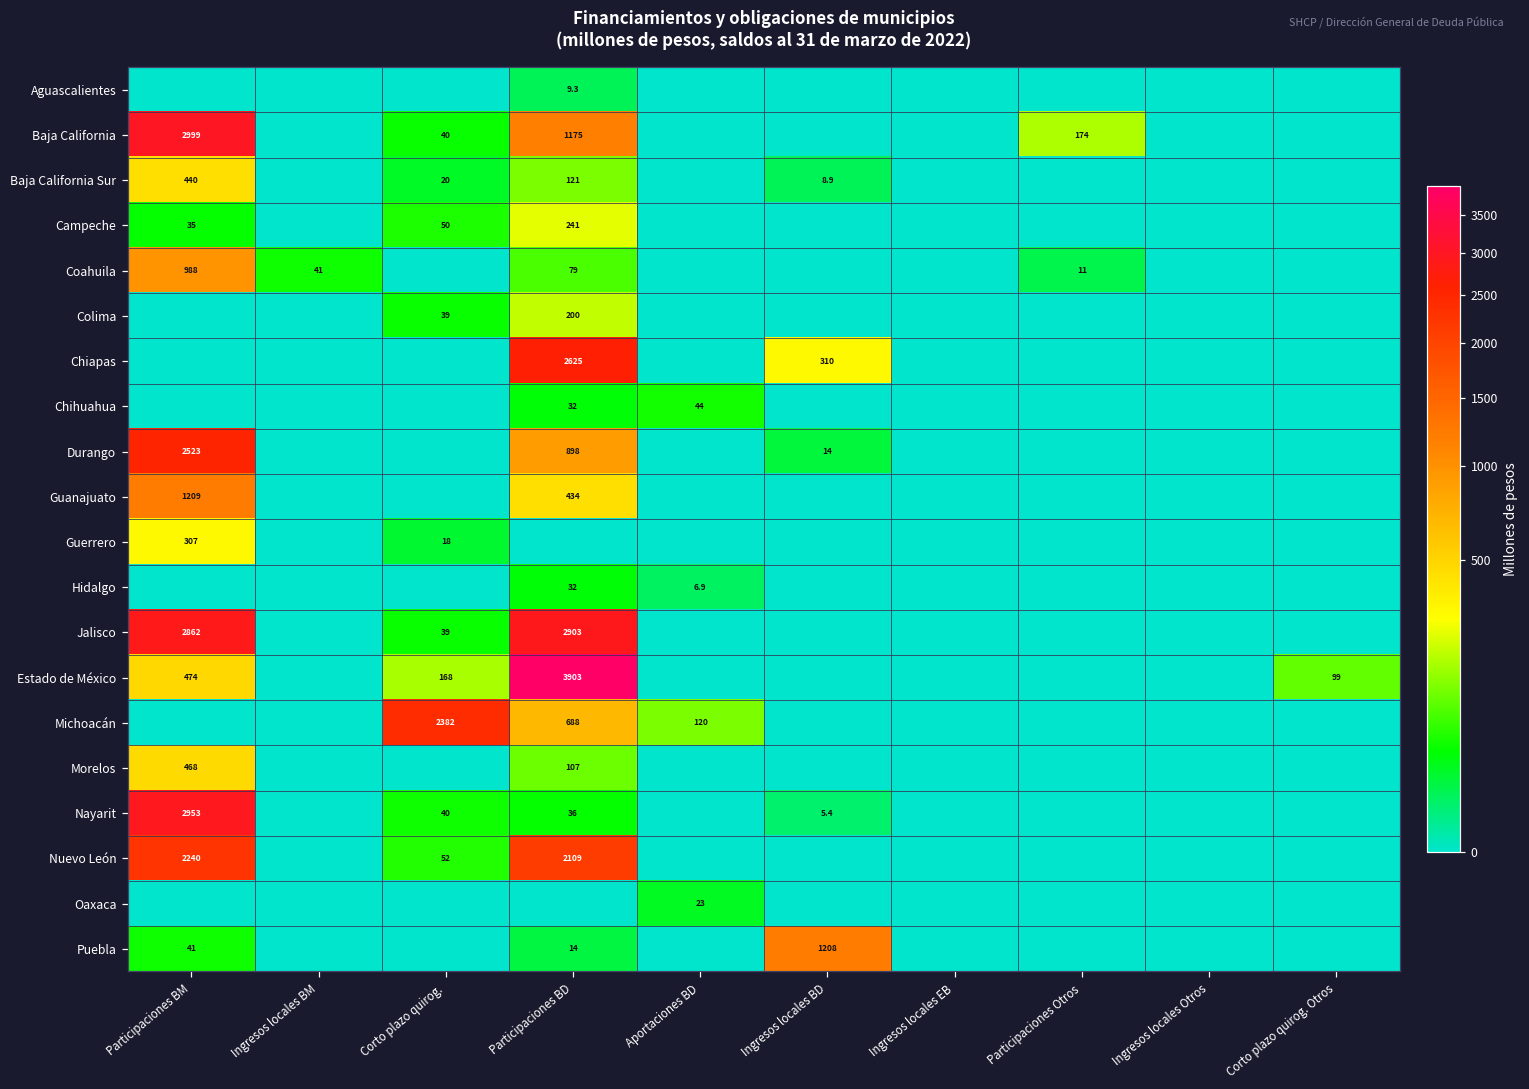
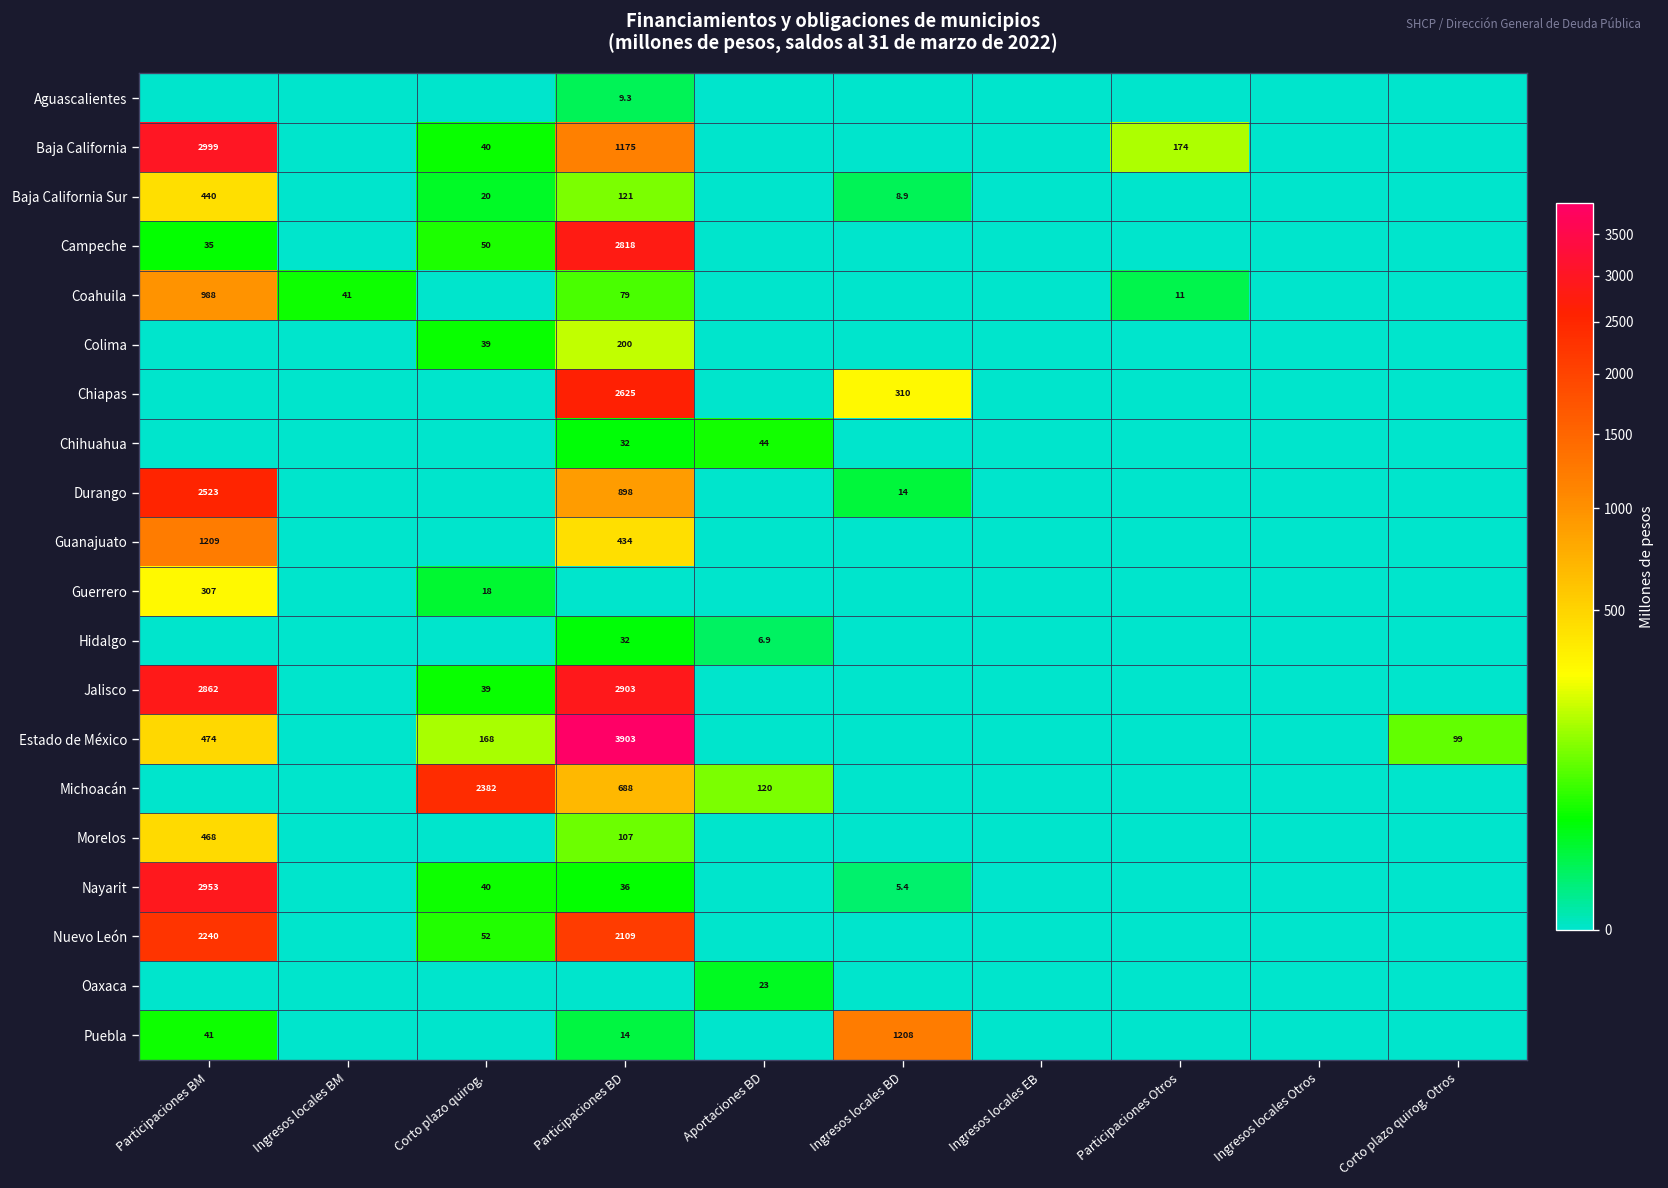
  {
    "Aguascalientes": {
      "Participaciones BD": 9.3
    },
    "Baja California": {
      "Participaciones BM": 2999,
      "Corto plazo quirog.": 40,
      "Participaciones BD": 1175,
      "Participaciones Otros": 174
    },
    "Baja California Sur": {
      "Participaciones BM": 440,
      "Corto plazo quirog.": 20,
      "Participaciones BD": 121,
      "Ingresos locales BD": 8.9
    },
    "Campeche": {
      "Participaciones BM": 35,
      "Corto plazo quirog.": 50,
-     "Participaciones BD": 241
+     "Participaciones BD": 2818
    },
    "Coahuila": {
      "Participaciones BM": 988,
      "Ingresos locales BM": 41,
      "Participaciones BD": 79,
      "Participaciones Otros": 11
    },
    "Colima": {
      "Corto plazo quirog.": 39,
      "Participaciones BD": 200
    },
    "Chiapas": {
      "Participaciones BD": 2625,
      "Ingresos locales BD": 310
    },
    "Chihuahua": {
      "Participaciones BD": 32,
      "Aportaciones BD": 44
    },
    "Durango": {
      "Participaciones BM": 2523,
      "Participaciones BD": 898,
      "Ingresos locales BD": 14
    },
    "Guanajuato": {
      "Participaciones BM": 1209,
      "Participaciones BD": 434
    },
    "Guerrero": {
      "Participaciones BM": 307,
      "Corto plazo quirog.": 18
    },
    "Hidalgo": {
      "Participaciones BD": 32,
      "Aportaciones BD": 6.9
    },
    "Jalisco": {
      "Participaciones BM": 2862,
      "Corto plazo quirog.": 39,
      "Participaciones BD": 2903
    },
    "Estado de México": {
      "Participaciones BM": 474,
      "Corto plazo quirog.": 168,
      "Participaciones BD": 3903,
      "Corto plazo quirog. Otros": 99
    },
    "Michoacán": {
      "Corto plazo quirog.": 2382,
      "Participaciones BD": 688,
      "Aportaciones BD": 120
    },
    "Morelos": {
      "Participaciones BM": 468,
      "Participaciones BD": 107
    },
    "Nayarit": {
      "Participaciones BM": 2953,
      "Corto plazo quirog.": 40,
      "Participaciones BD": 36,
      "Ingresos locales BD": 5.4
    },
    "Nuevo León": {
      "Participaciones BM": 2240,
      "Corto plazo quirog.": 52,
      "Participaciones BD": 2109
    },
    "Oaxaca": {
      "Aportaciones BD": 23
    },
    "Puebla": {
      "Participaciones BM": 41,
      "Participaciones BD": 14,
      "Ingresos locales BD": 1208
    }
  }
